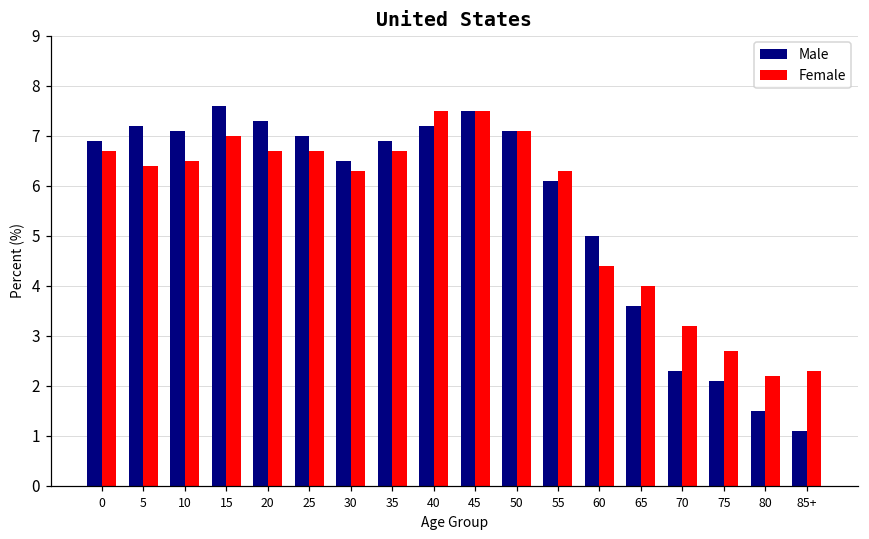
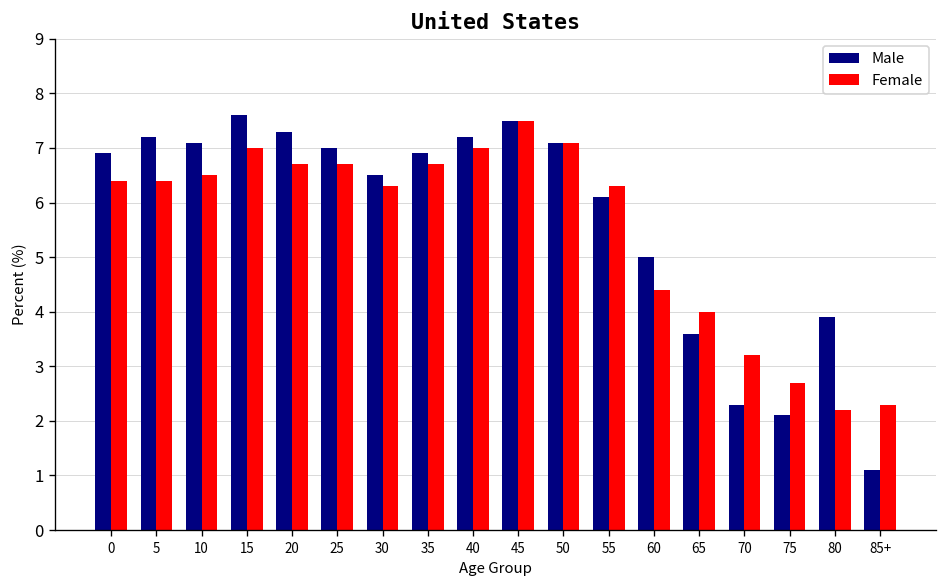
  {
    "Male": {
      "0": 6.9,
      "5": 7.2,
      "10": 7.1,
      "15": 7.6,
      "20": 7.3,
      "25": 7.0,
      "30": 6.5,
      "35": 6.9,
      "40": 7.2,
      "45": 7.5,
      "50": 7.1,
      "55": 6.1,
      "60": 5.0,
      "65": 3.6,
      "70": 2.3,
      "75": 2.1,
-     "80": 1.5,
+     "80": 3.9,
      "85+": 1.1
    },
    "Female": {
-     "0": 6.7,
+     "0": 6.4,
      "5": 6.4,
      "10": 6.5,
      "15": 7.0,
      "20": 6.7,
      "25": 6.7,
      "30": 6.3,
      "35": 6.7,
-     "40": 7.5,
+     "40": 7.0,
      "45": 7.5,
      "50": 7.1,
      "55": 6.3,
      "60": 4.4,
      "65": 4.0,
      "70": 3.2,
      "75": 2.7,
      "80": 2.2,
      "85+": 2.3
    }
  }
